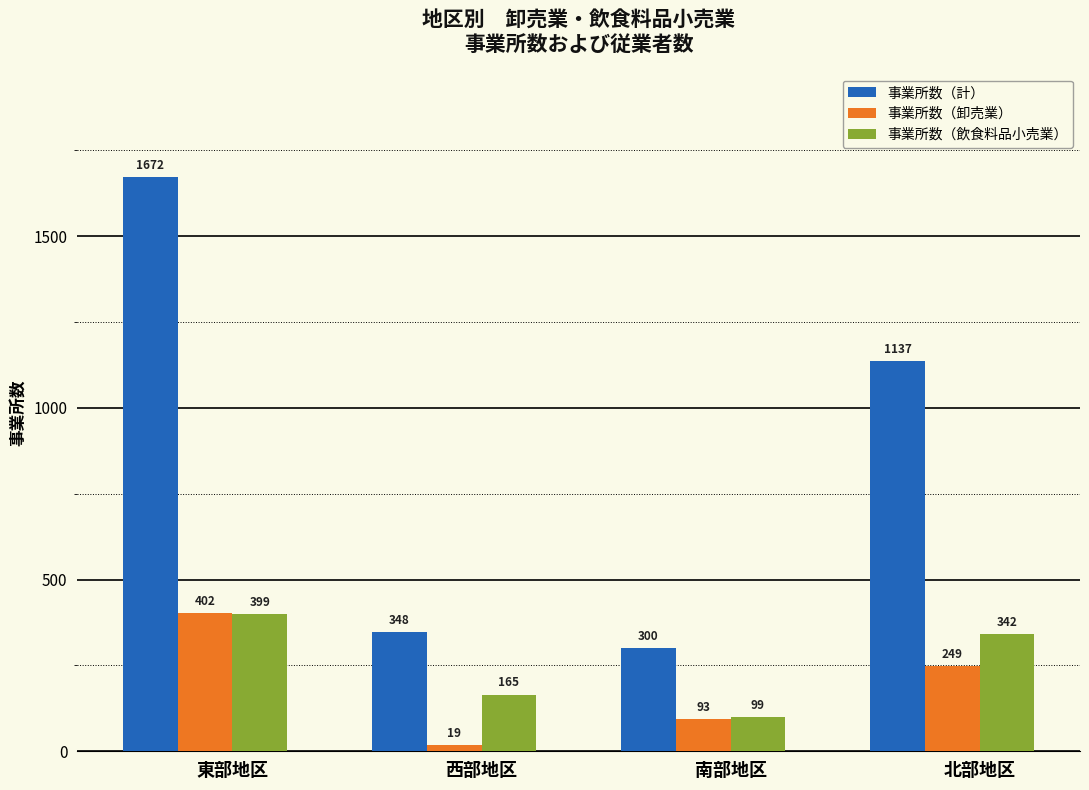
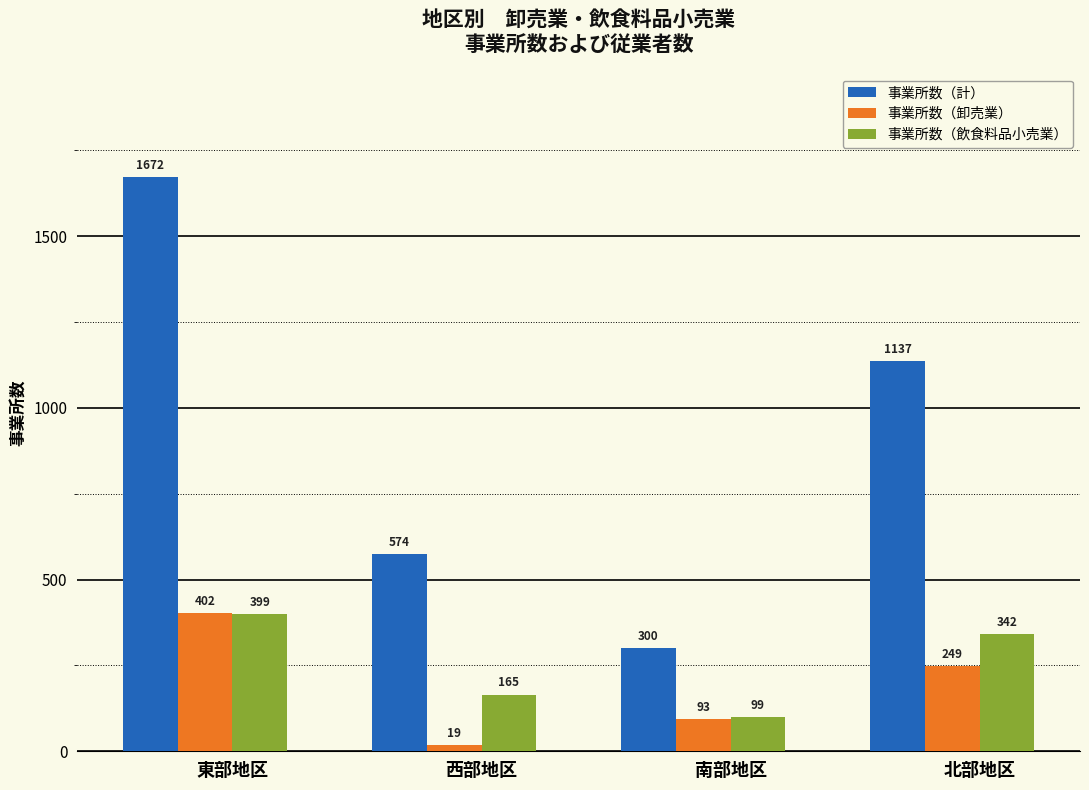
  {
    "事業所数（計）": {
      "東部地区": 1672,
-     "西部地区": 348,
+     "西部地区": 574,
      "南部地区": 300,
      "北部地区": 1137
    },
    "事業所数（卸売業）": {
      "東部地区": 402,
      "西部地区": 19,
      "南部地区": 93,
      "北部地区": 249
    },
    "事業所数（飲食料品小売業）": {
      "東部地区": 399,
      "西部地区": 165,
      "南部地区": 99,
      "北部地区": 342
    }
  }
